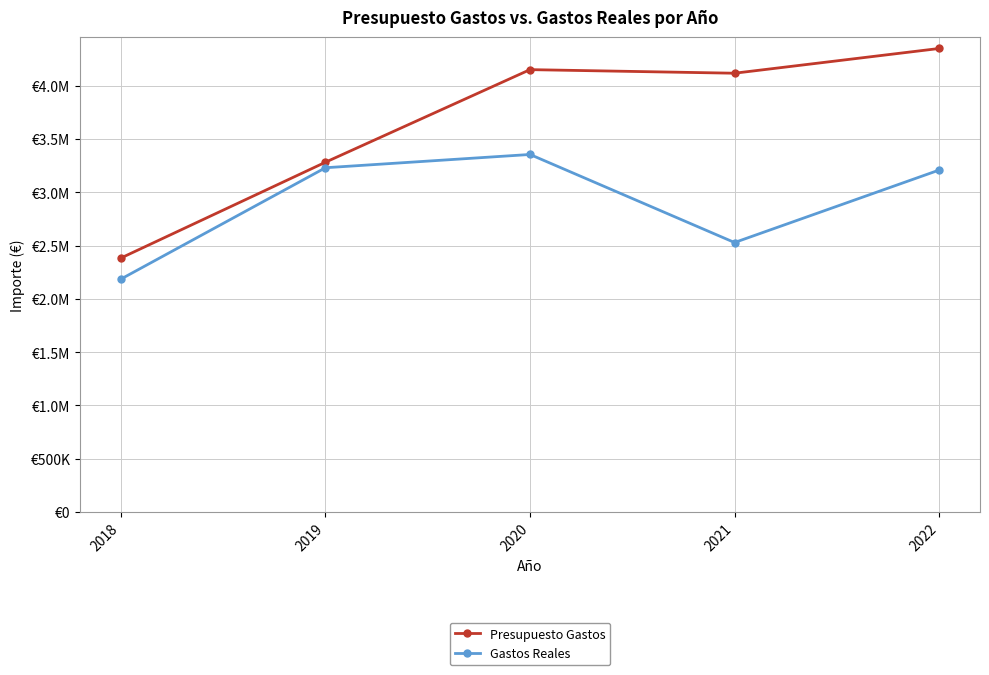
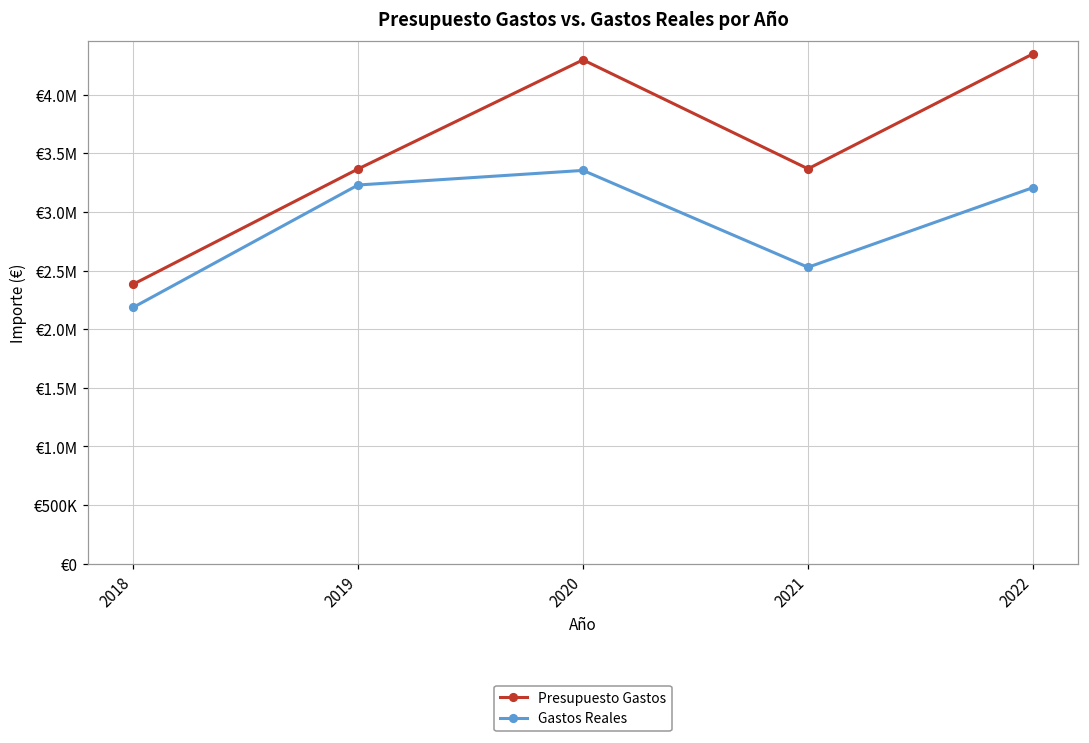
  {
    "Presupuesto Gastos": {
      "2018": "€2380000",
-     "2019": "€3280000",
-     "2020": "€4150000",
-     "2021": "€4120000",
+     "2019": "€3370000",
+     "2020": "€4300000",
+     "2021": "€3370000",
      "2022": "€4350000"
    },
    "Gastos Reales": {
      "2018": "€2190000",
      "2019": "€3230000",
      "2020": "€3360000",
      "2021": "€2530000",
      "2022": "€3210000"
    }
  }
